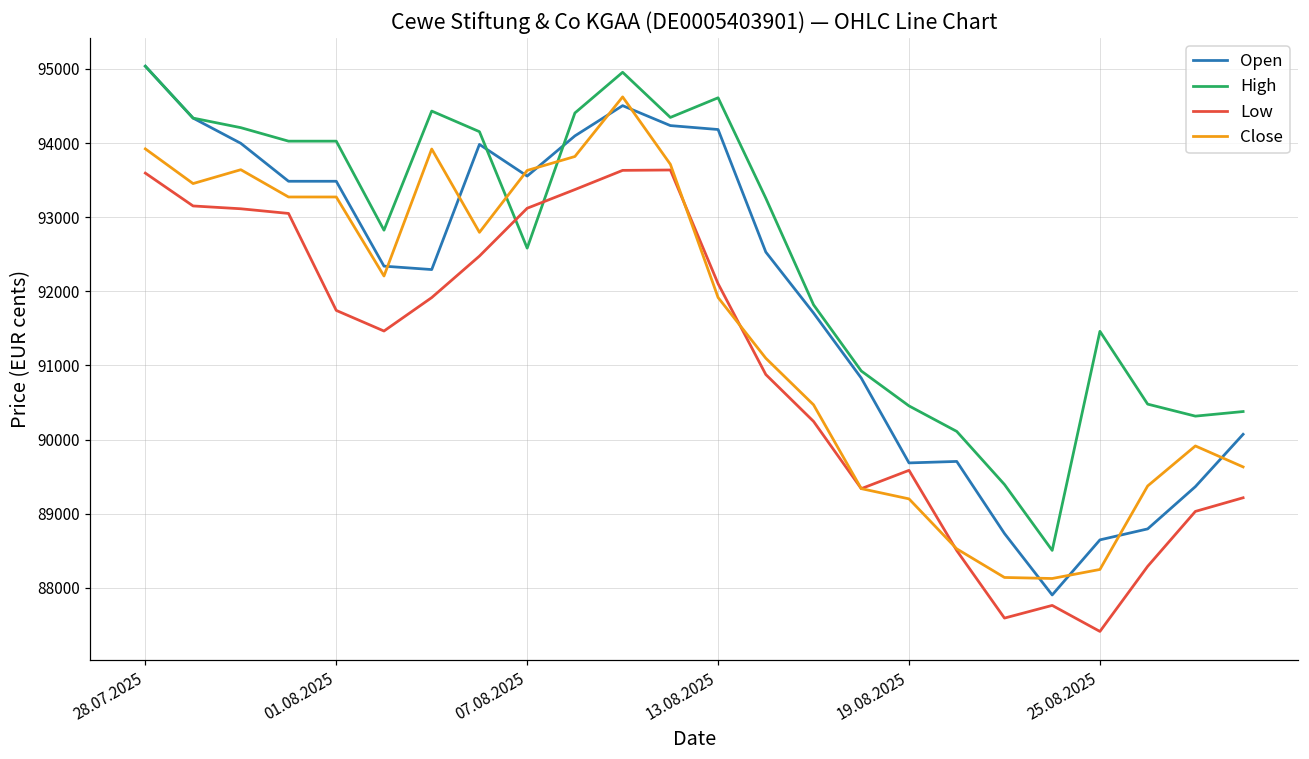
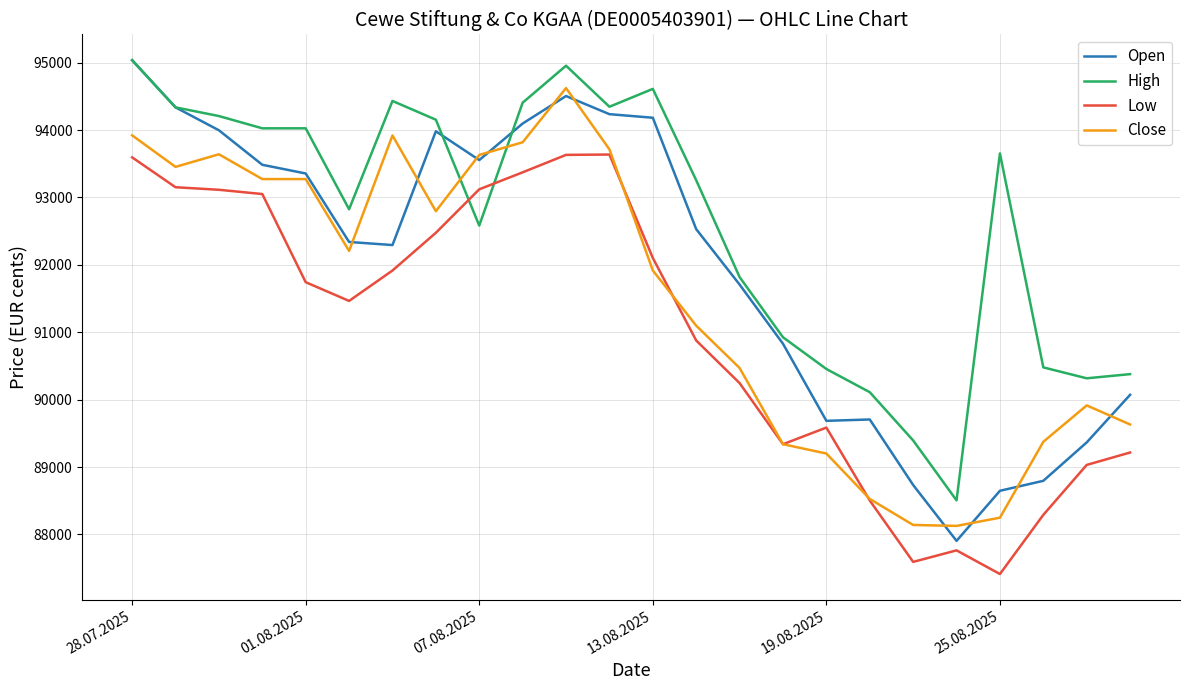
  {
    "Open": {
-     "01.08.2025": 93500,
+     "01.08.2025": 93400,
      "07.08.2025": 93600,
      "13.08.2025": 94200,
      "19.08.2025": 89700,
      "25.08.2025": 88600
    },
    "High": {
      "01.08.2025": 94000,
      "07.08.2025": 92600,
      "13.08.2025": 94600,
      "19.08.2025": 90500,
-     "25.08.2025": 91500
+     "25.08.2025": 93700
    },
    "Low": {
      "28.07.2025": 93600,
      "01.08.2025": 91700,
      "07.08.2025": 93100,
      "13.08.2025": 92100,
      "19.08.2025": 89600,
      "25.08.2025": 87400
    },
    "Close": {
      "28.07.2025": 93900,
      "01.08.2025": 93300,
      "07.08.2025": 93600,
      "13.08.2025": 91900,
      "19.08.2025": 89200,
      "25.08.2025": 88200
    }
  }
